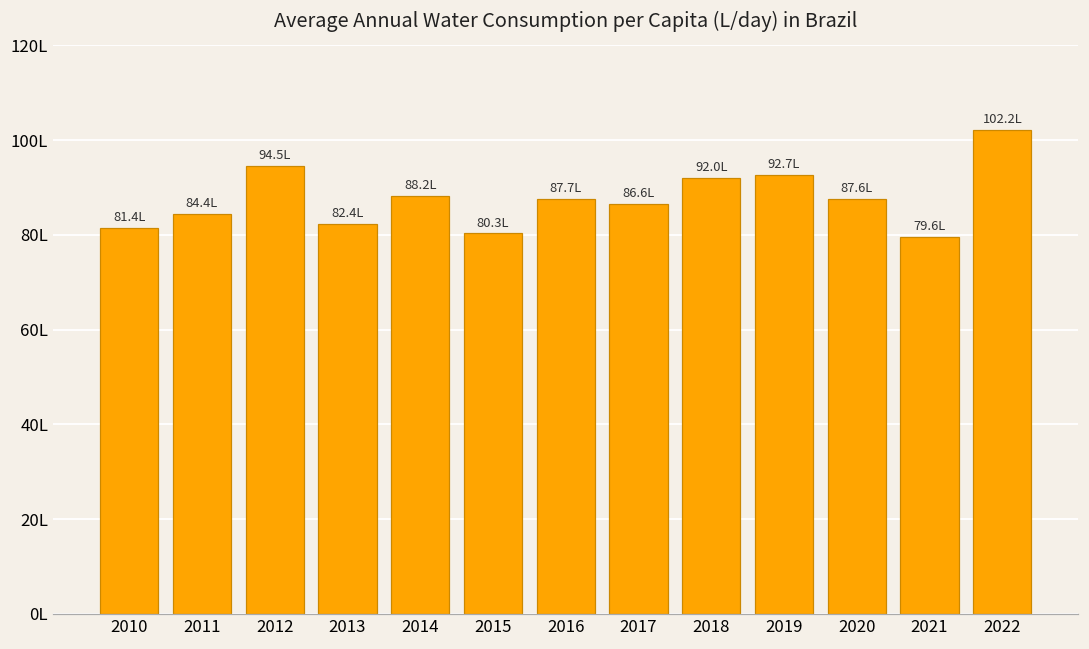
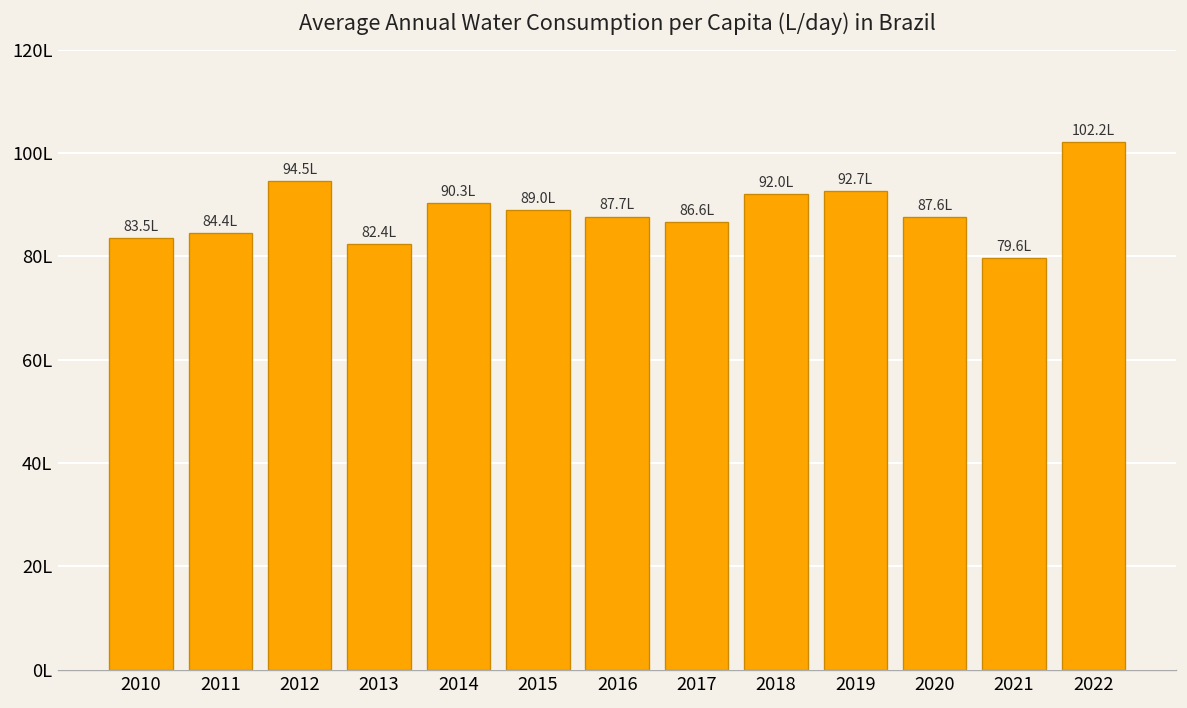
  {
-   "2010": "81.4L",
+   "2010": "83.5L",
    "2011": "84.4L",
    "2012": "94.5L",
    "2013": "82.4L",
-   "2014": "88.2L",
-   "2015": "80.3L",
+   "2014": "90.3L",
+   "2015": "89.0L",
    "2016": "87.7L",
    "2017": "86.6L",
    "2018": "92.0L",
    "2019": "92.7L",
    "2020": "87.6L",
    "2021": "79.6L",
    "2022": "102.2L"
  }
